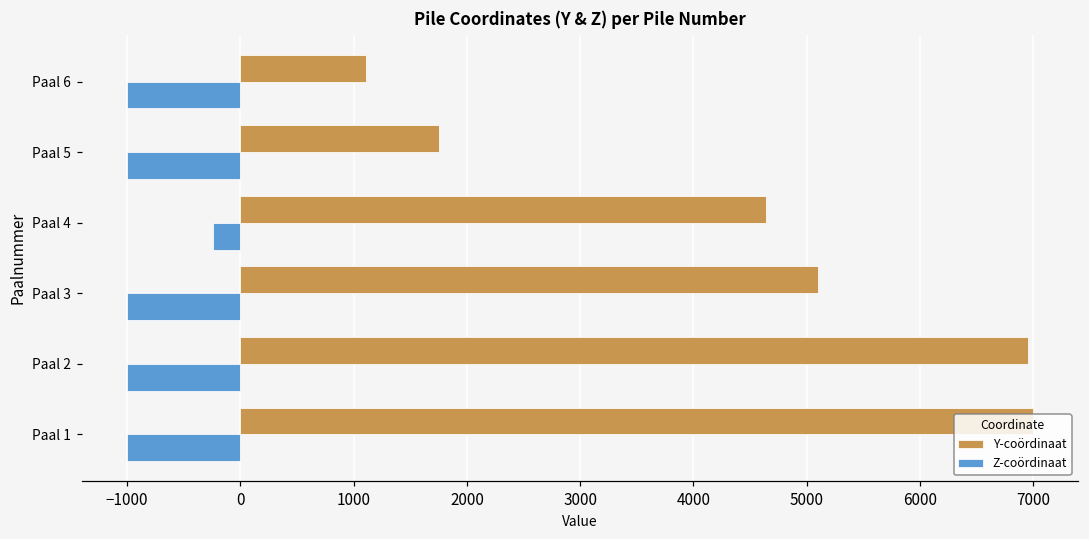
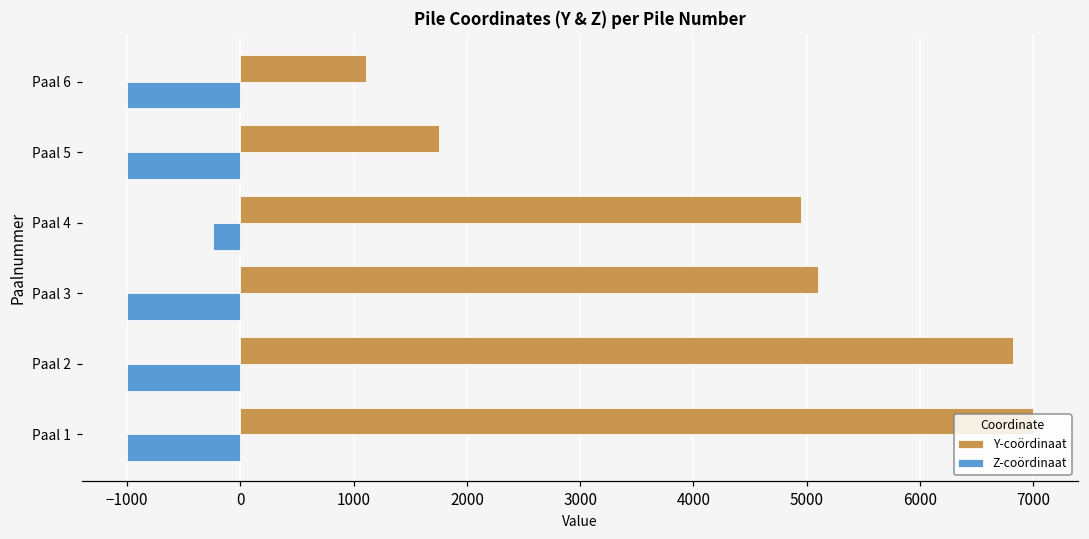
  {
    "Y-coördinaat": {
      "Paal 6": 1110,
      "Paal 5": 1750,
-     "Paal 4": 4640,
+     "Paal 4": 4950,
      "Paal 3": 5100,
-     "Paal 2": 6950
+     "Paal 2": 6820
    },
    "Z-coördinaat": {
      "Paal 6": -1000,
      "Paal 5": -1000,
      "Paal 4": -250,
      "Paal 3": -1000,
      "Paal 2": -1000,
      "Paal 1": -1000
    }
  }
